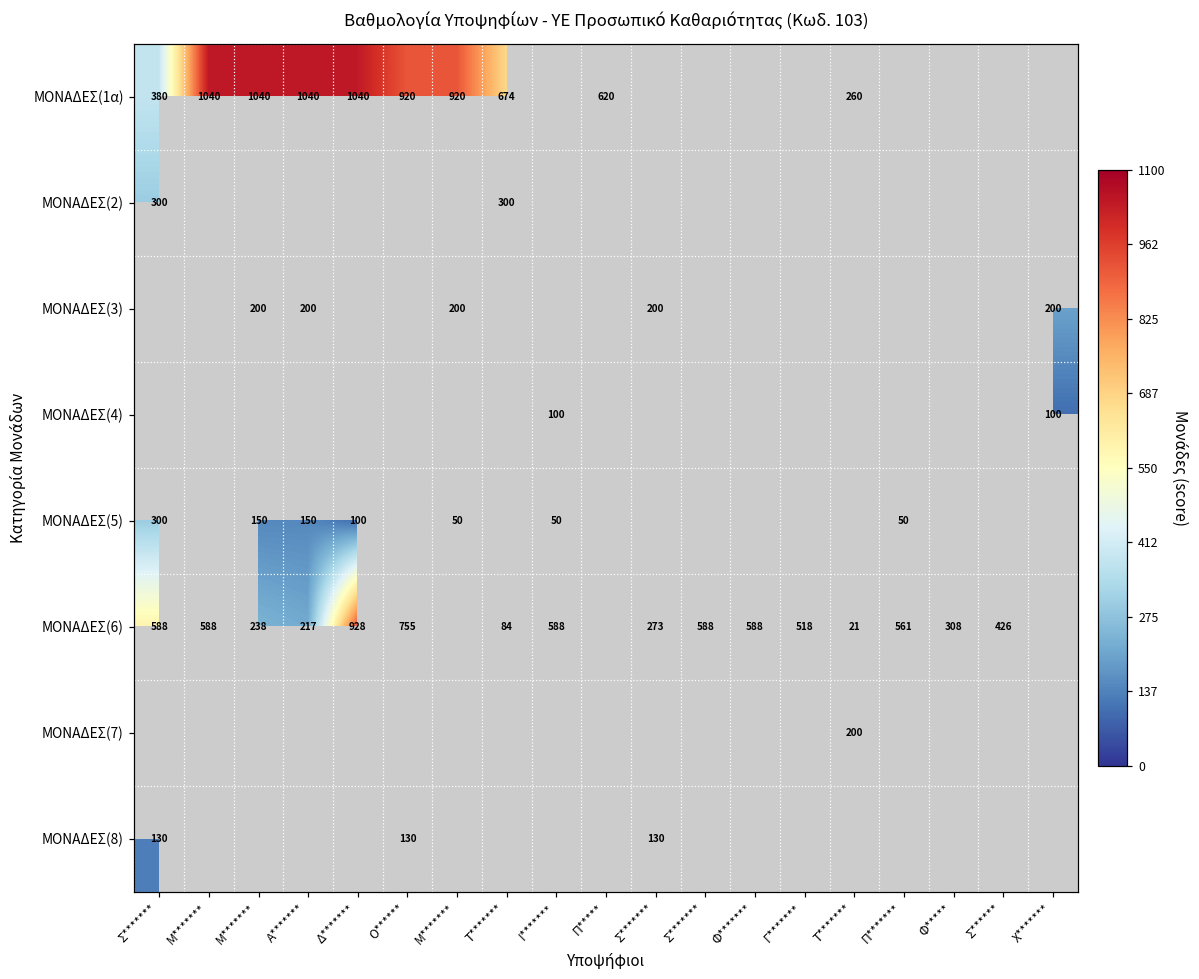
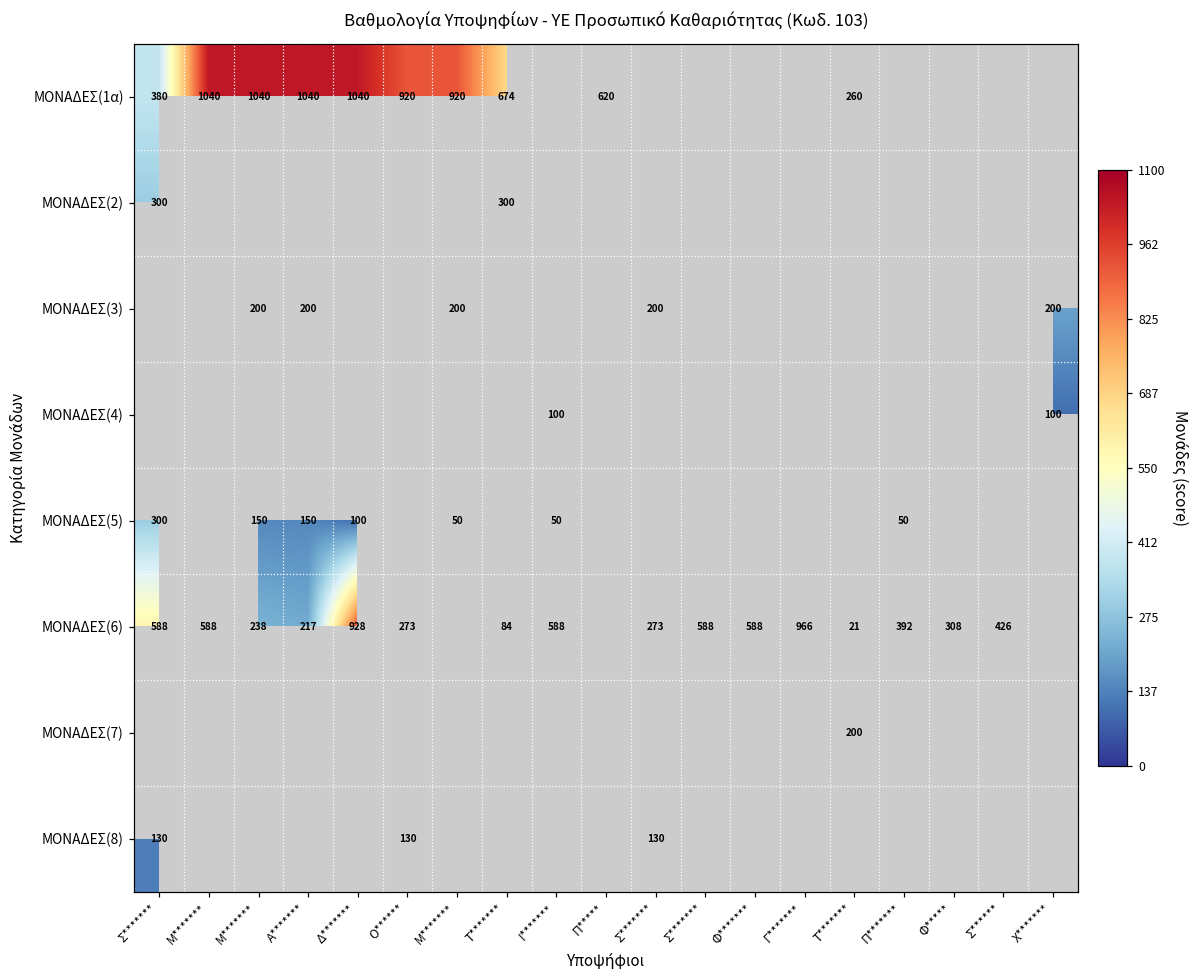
  {
    "ΜΟΝΑΔΕΣ(1α)": {
      "Σ*******": 380,
      "Α*******": 1040,
      "Δ*******": 1040,
      "Ο******": 920,
      "Π*****": 620
    },
    "ΜΟΝΑΔΕΣ(2)": {
      "Σ*******": 300,
      "Τ*******": 300
    },
    "ΜΟΝΑΔΕΣ(3)": {
      "Α*******": 200,
      "Σ*******": 200,
      "Χ*******": 200
    },
    "ΜΟΝΑΔΕΣ(4)": {
      "Ι*******": 100,
      "Χ*******": 100
    },
    "ΜΟΝΑΔΕΣ(5)": {
      "Σ*******": 300,
      "Α*******": 150,
      "Δ*******": 100,
      "Ι*******": 50,
      "Π*******": 50
    },
    "ΜΟΝΑΔΕΣ(6)": {
      "Α*******": 217,
      "Δ*******": 928,
-     "Ο******": 755,
+     "Ο******": 273,
      "Ι*******": 588,
      "Φ*******": 588,
-     "Γ*******": 518,
-     "Π*******": 561,
+     "Γ*******": 966,
+     "Π*******": 392,
      "Φ*****": 308,
      "Σ******": 426
    },
    "ΜΟΝΑΔΕΣ(7)": {
      "Τ*******": 200
    },
    "ΜΟΝΑΔΕΣ(8)": {
      "Ο******": 130
    }
  }
